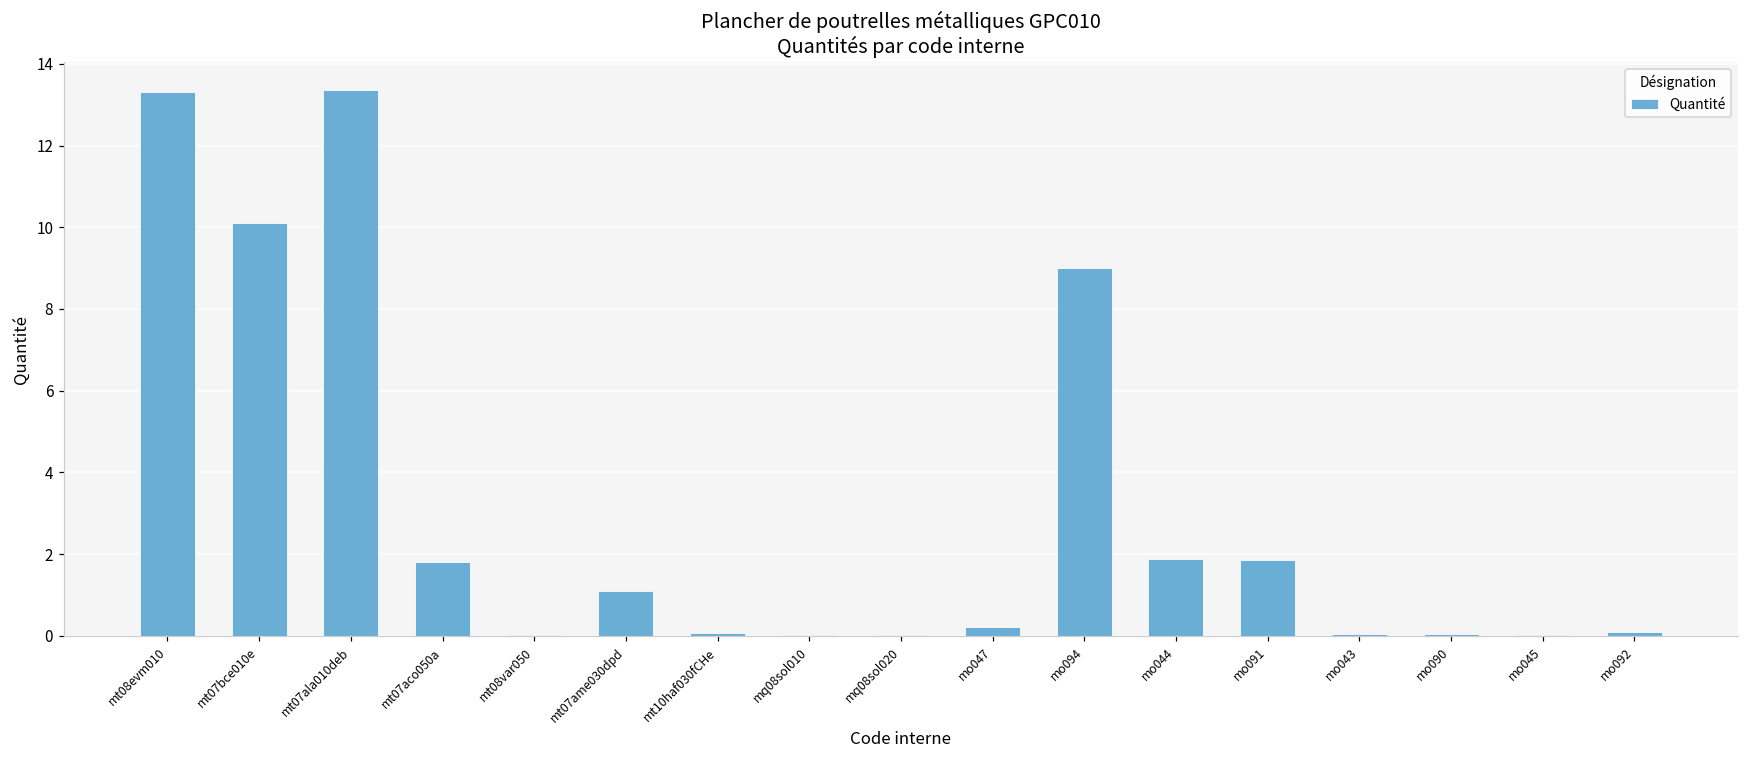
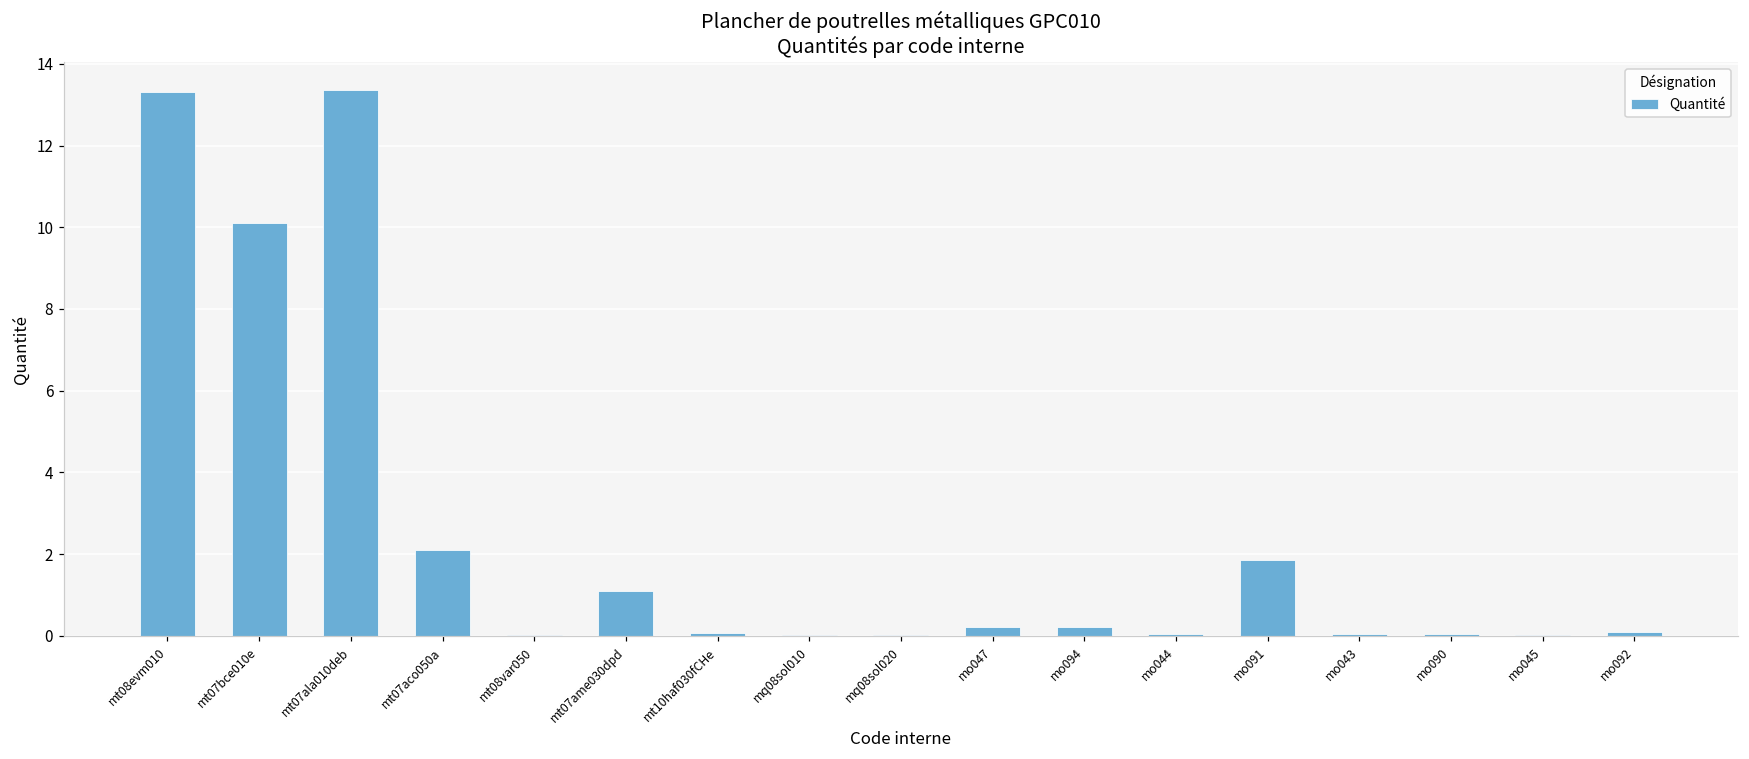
  {
    "mt08evm010": 13.3,
    "mt07bce010e": 10.1,
    "mt07ala010deb": 13.4,
-   "mt07aco050a": 1.8,
+   "mt07aco050a": 2.1,
    "mt07ame030dpd": 1.1,
    "mt10haf030fCHe": 0.1,
    "mo047": 0.2,
-   "mo094": 9.0,
-   "mo044": 1.9,
+   "mo094": 0.2,
+   "mo044": 0.1,
    "mo091": 1.9,
    "mo092": 0.1
  }
